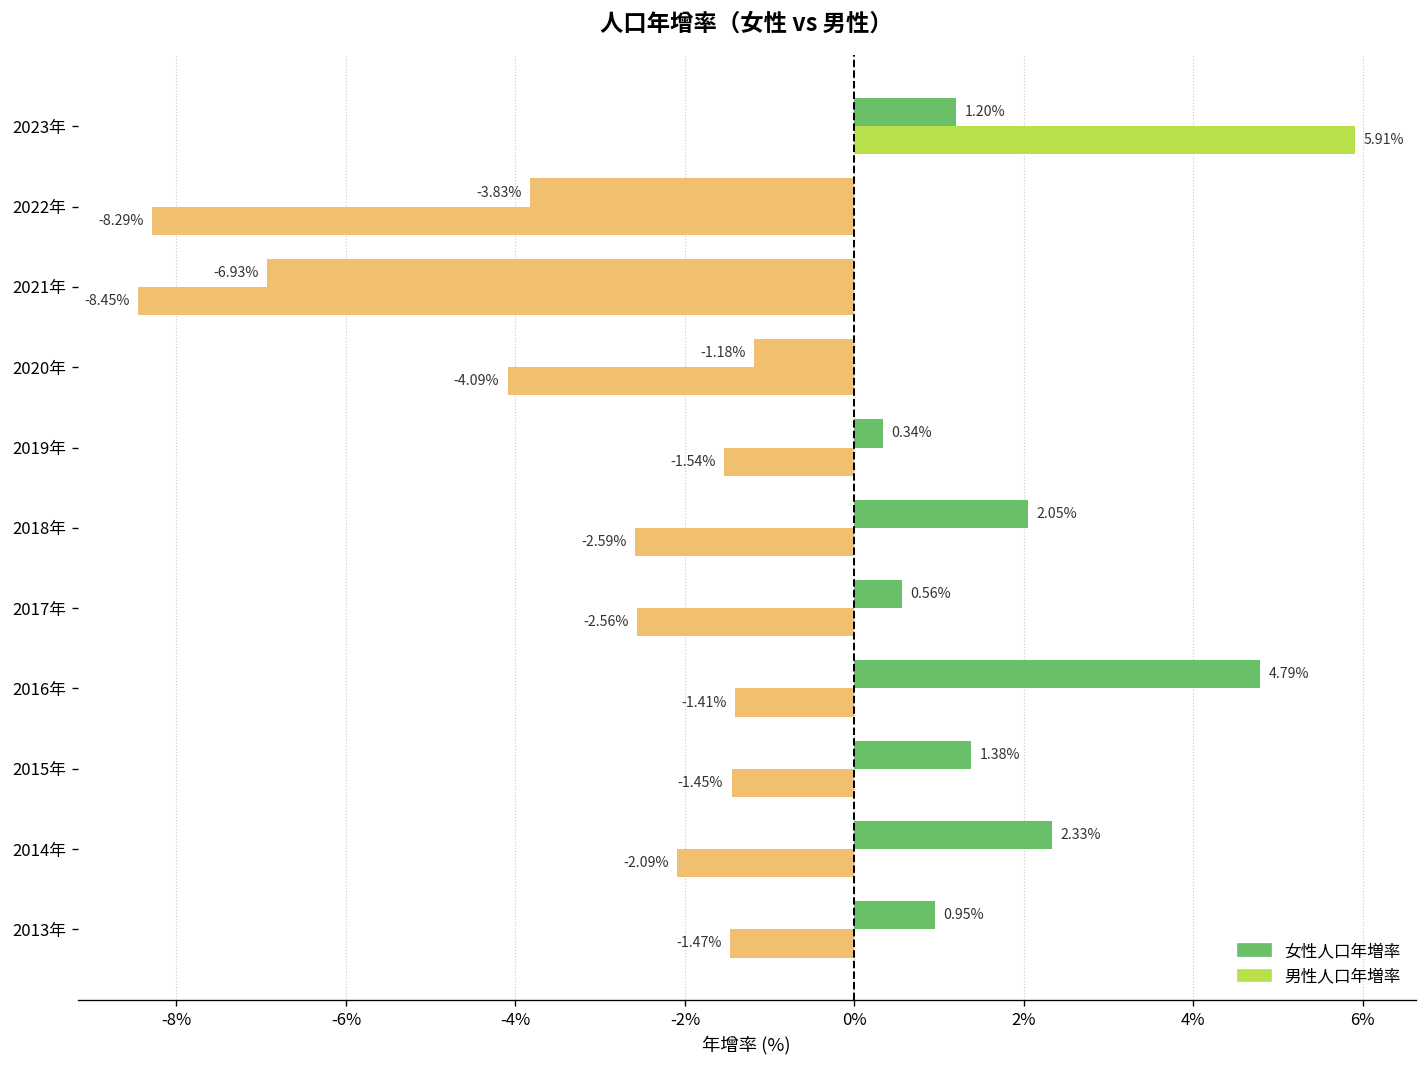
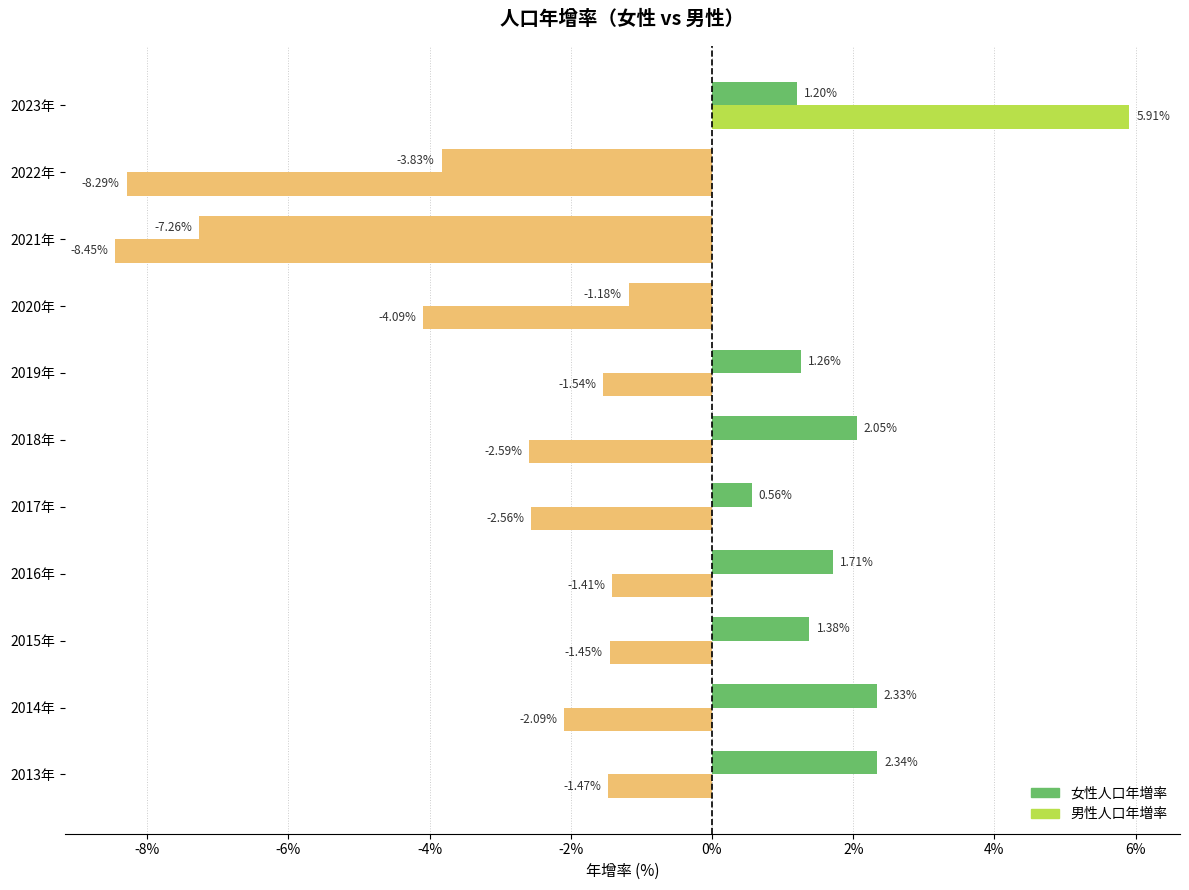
  {
    "女性人口年増率": {
      "2023年": "1.20%",
      "2022年": "-3.83%",
-     "2021年": "-6.93%",
+     "2021年": "-7.26%",
      "2020年": "-1.18%",
-     "2019年": "0.34%",
+     "2019年": "1.26%",
      "2018年": "2.05%",
      "2017年": "0.56%",
-     "2016年": "4.79%",
+     "2016年": "1.71%",
      "2015年": "1.38%",
      "2014年": "2.33%",
-     "2013年": "0.95%"
+     "2013年": "2.34%"
    }
  }
